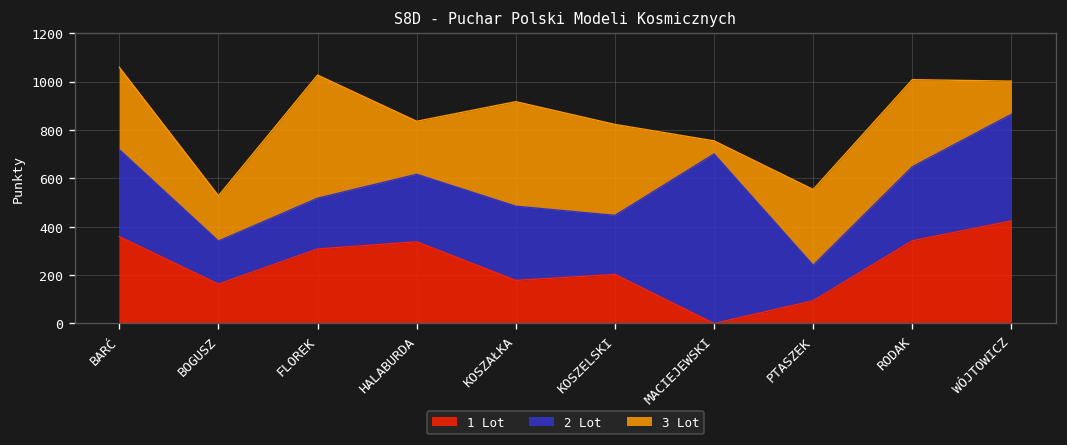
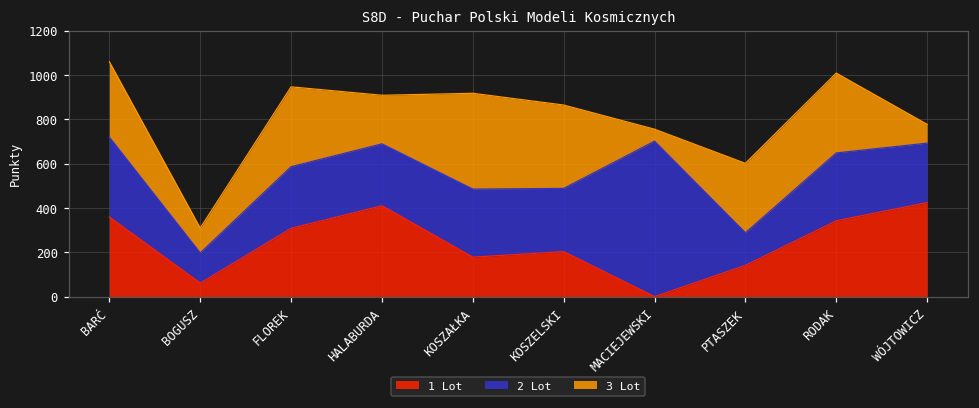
  {
    "1 Lot": {
      "BARĆ": 360,
-     "BOGUSZ": 160,
+     "BOGUSZ": 60,
      "FLOREK": 310,
-     "HALABURDA": 340,
+     "HALABURDA": 410,
      "KOSZAŁKA": 180,
      "KOSZELSKI": 200,
      "MACIEJEWSKI": 0,
-     "PTASZEK": 90,
+     "PTASZEK": 140,
      "RODAK": 340,
      "WÓJTOWICZ": 420
    },
    "2 Lot": {
      "BARĆ": 360,
-     "BOGUSZ": 180,
-     "FLOREK": 210,
+     "BOGUSZ": 140,
+     "FLOREK": 280,
      "HALABURDA": 280,
      "KOSZAŁKA": 310,
-     "KOSZELSKI": 240,
+     "KOSZELSKI": 290,
      "MACIEJEWSKI": 700,
      "PTASZEK": 150,
      "RODAK": 310,
-     "WÓJTOWICZ": 440
+     "WÓJTOWICZ": 270
    },
    "3 Lot": {
      "BARĆ": 340,
-     "BOGUSZ": 190,
-     "FLOREK": 510,
+     "BOGUSZ": 110,
+     "FLOREK": 360,
      "HALABURDA": 220,
      "KOSZAŁKA": 430,
      "KOSZELSKI": 380,
      "MACIEJEWSKI": 50,
      "PTASZEK": 310,
      "RODAK": 360,
-     "WÓJTOWICZ": 140
+     "WÓJTOWICZ": 90
    }
  }
